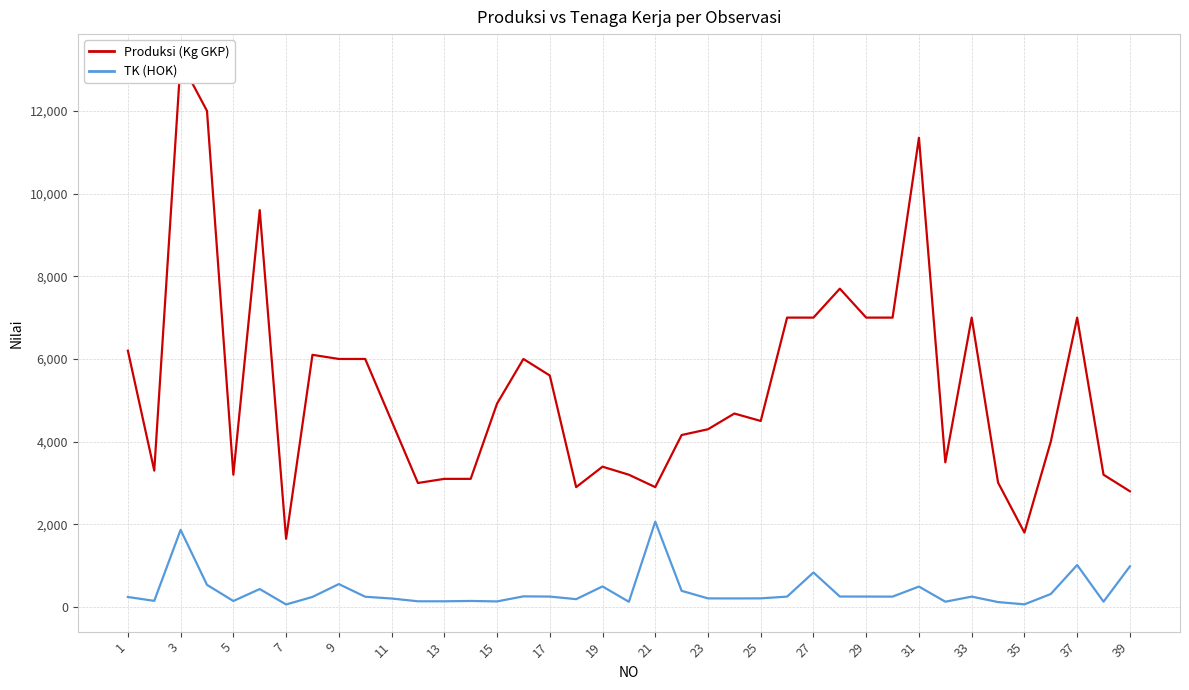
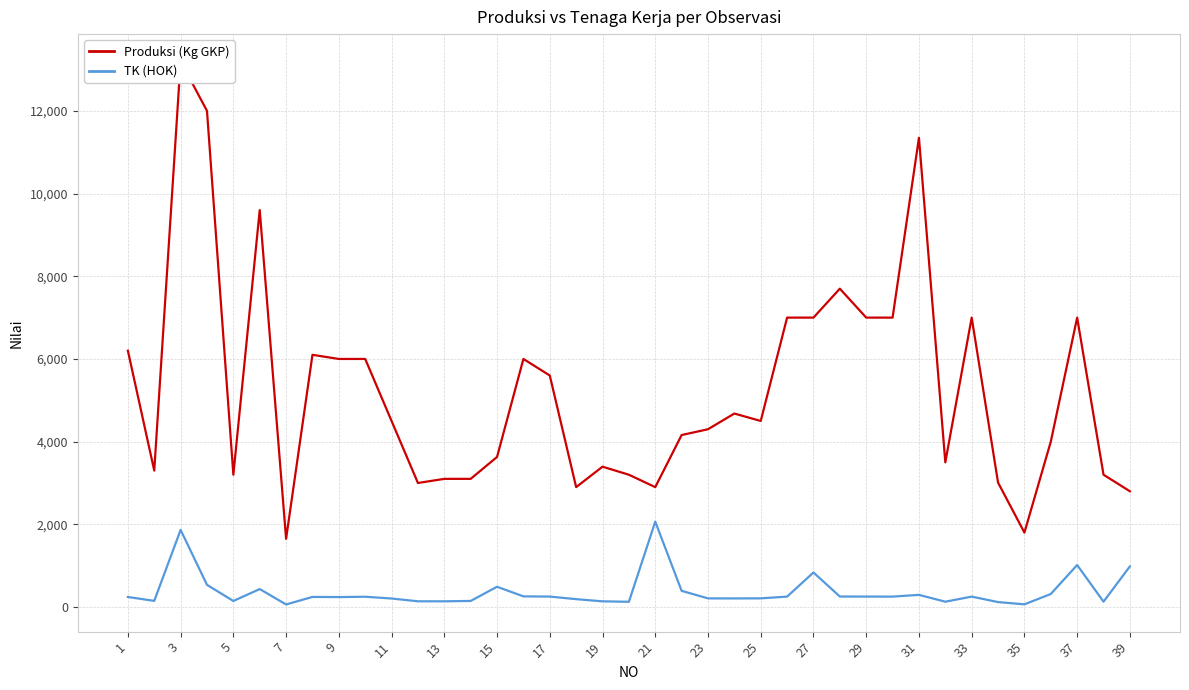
  {
    "Produksi (Kg GKP)": {
      "1": "6,200",
      "5": "3,200",
      "7": "1,600",
      "9": "6,000",
      "11": "4,500",
      "13": "3,100",
-     "15": "4,900",
+     "15": "3,600",
      "17": "5,600",
      "19": "3,400",
      "21": "2,900",
      "23": "4,300",
      "25": "4,500",
      "27": "7,000",
      "29": "7,000",
      "31": "11,300",
      "33": "7,000",
      "35": "1,800",
      "37": "7,000",
      "39": "2,800"
    },
    "TK (HOK)": {
      "1": "200",
      "3": "1,900",
      "5": "100",
      "7": "100",
-     "9": "600",
+     "9": "200",
      "11": "200",
      "13": "100",
-     "15": "100",
+     "15": "500",
      "17": "300",
-     "19": "500",
+     "19": "100",
      "21": "2,100",
      "23": "200",
      "25": "200",
      "27": "800",
      "29": "300",
-     "31": "500",
+     "31": "300",
      "33": "300",
      "35": "100",
      "37": "1,000",
      "39": "1,000"
    }
  }
